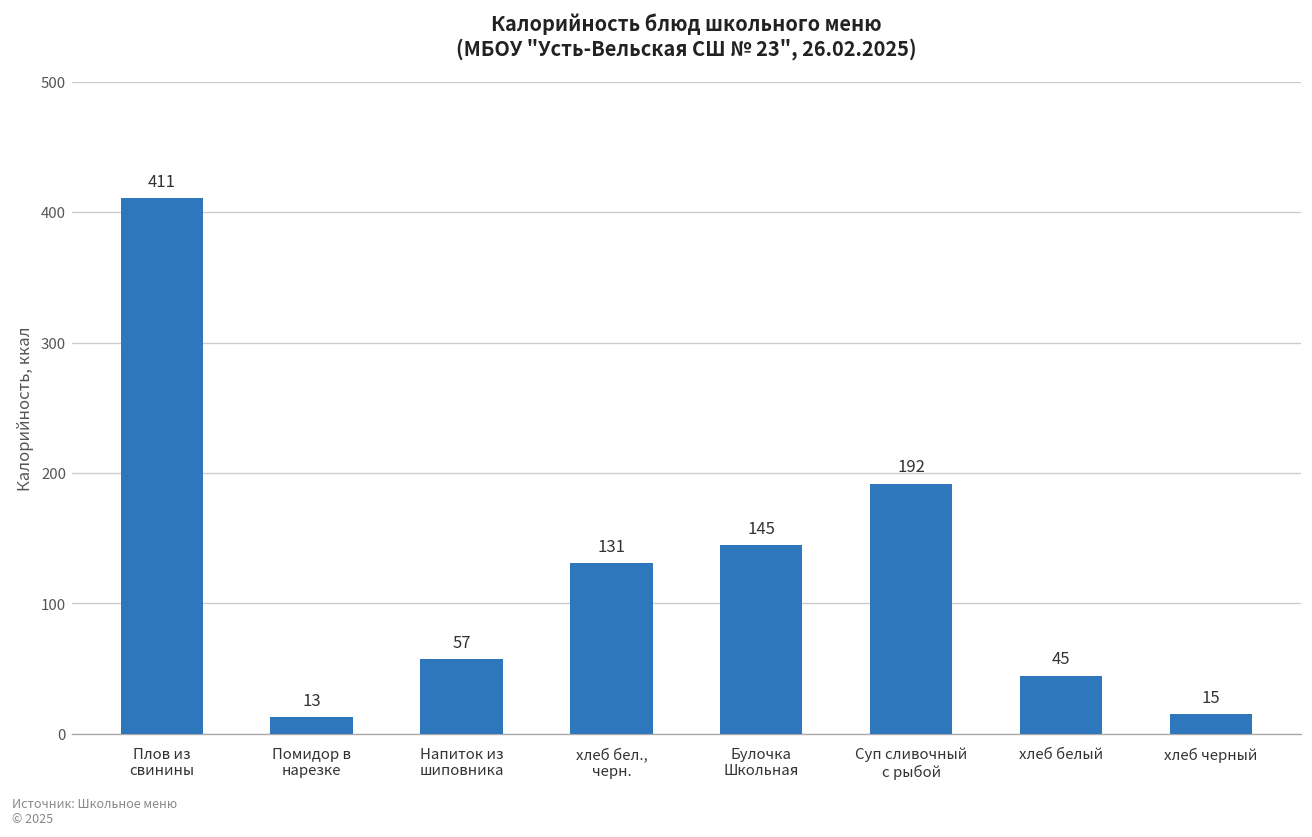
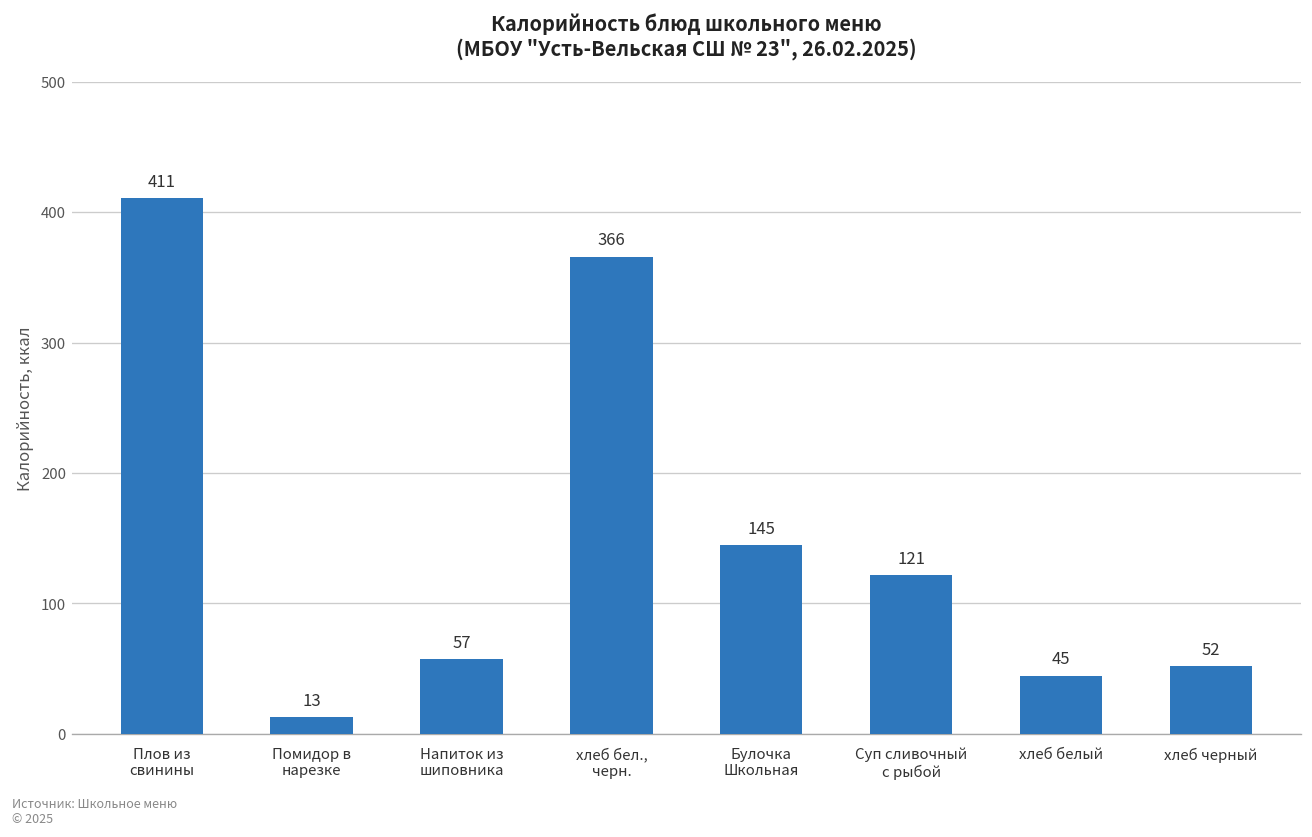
  {
    "Плов из свинины": 411,
    "Помидор в нарезке": 13,
    "Напиток из шиповника": 57,
-   "хлеб бел., черн.": 131,
+   "хлеб бел., черн.": 366,
    "Булочка Школьная": 145,
-   "Суп сливочный с рыбой": 192,
+   "Суп сливочный с рыбой": 121,
    "хлеб белый": 45,
-   "хлеб черный": 15
+   "хлеб черный": 52
  }
